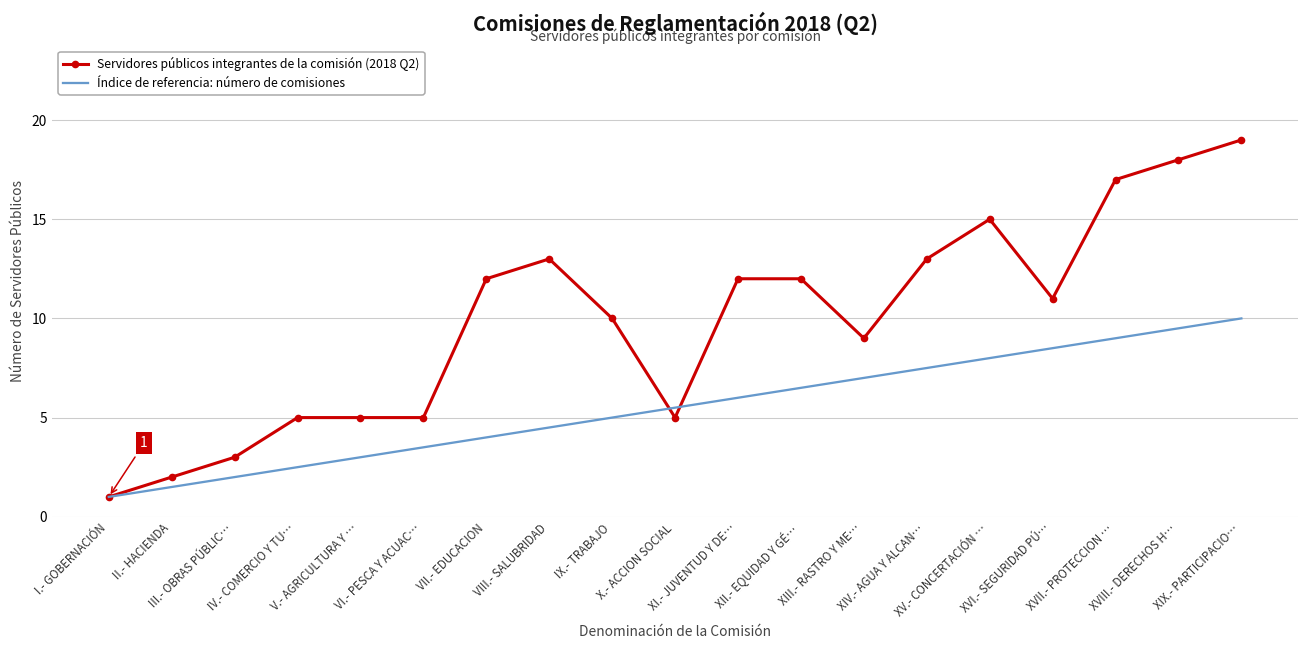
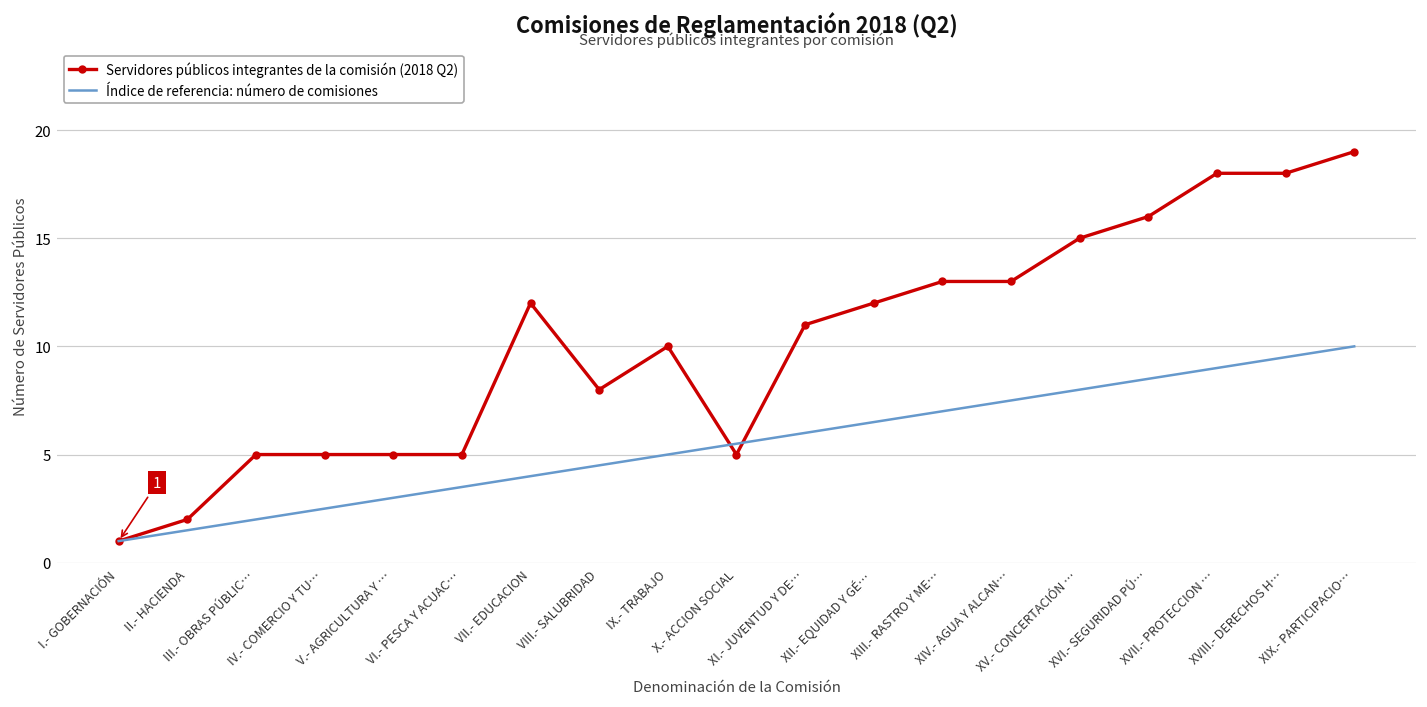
  {
    "Servidores públicos integrantes de la comisión (2018 Q2)": {
      "II.- HACIENDA": 2,
-     "III.- OBRAS PÚBLIC…": 3,
+     "III.- OBRAS PÚBLIC…": 5,
      "IV.- COMERCIO Y TU…": 5,
      "V.- AGRICULTURA Y …": 5,
      "VI.- PESCA Y ACUAC…": 5,
      "VII.- EDUCACION": 12,
-     "VIII.- SALUBRIDAD": 13,
+     "VIII.- SALUBRIDAD": 8,
      "IX.- TRABAJO": 10,
      "X.- ACCION SOCIAL": 5,
-     "XI.- JUVENTUD Y DE…": 12,
+     "XI.- JUVENTUD Y DE…": 11,
      "XII.- EQUIDAD Y GÉ…": 12,
-     "XIII.- RASTRO Y ME…": 9,
+     "XIII.- RASTRO Y ME…": 13,
      "XIV.- AGUA Y ALCAN…": 13,
      "XV.- CONCERTACIÓN …": 15,
-     "XVI.- SEGURIDAD PÚ…": 11,
-     "XVII.- PROTECCION …": 17,
+     "XVI.- SEGURIDAD PÚ…": 16,
+     "XVII.- PROTECCION …": 18,
      "XVIII.- DERECHOS H…": 18,
      "XIX.- PARTICIPACIO…": 19
    },
    "Índice de referencia: número de comisiones": {
      "II.- HACIENDA": 1.5,
      "III.- OBRAS PÚBLIC…": 2,
      "IV.- COMERCIO Y TU…": 2.5,
      "V.- AGRICULTURA Y …": 3,
      "VI.- PESCA Y ACUAC…": 3.5,
      "VII.- EDUCACION": 4,
      "VIII.- SALUBRIDAD": 4.5,
      "IX.- TRABAJO": 5,
      "X.- ACCION SOCIAL": 5.5,
      "XI.- JUVENTUD Y DE…": 6,
      "XII.- EQUIDAD Y GÉ…": 6.5,
      "XIII.- RASTRO Y ME…": 7,
      "XIV.- AGUA Y ALCAN…": 7.5,
      "XV.- CONCERTACIÓN …": 8,
      "XVI.- SEGURIDAD PÚ…": 8.5,
      "XVII.- PROTECCION …": 9,
      "XVIII.- DERECHOS H…": 9.5,
      "XIX.- PARTICIPACIO…": 10
    }
  }
